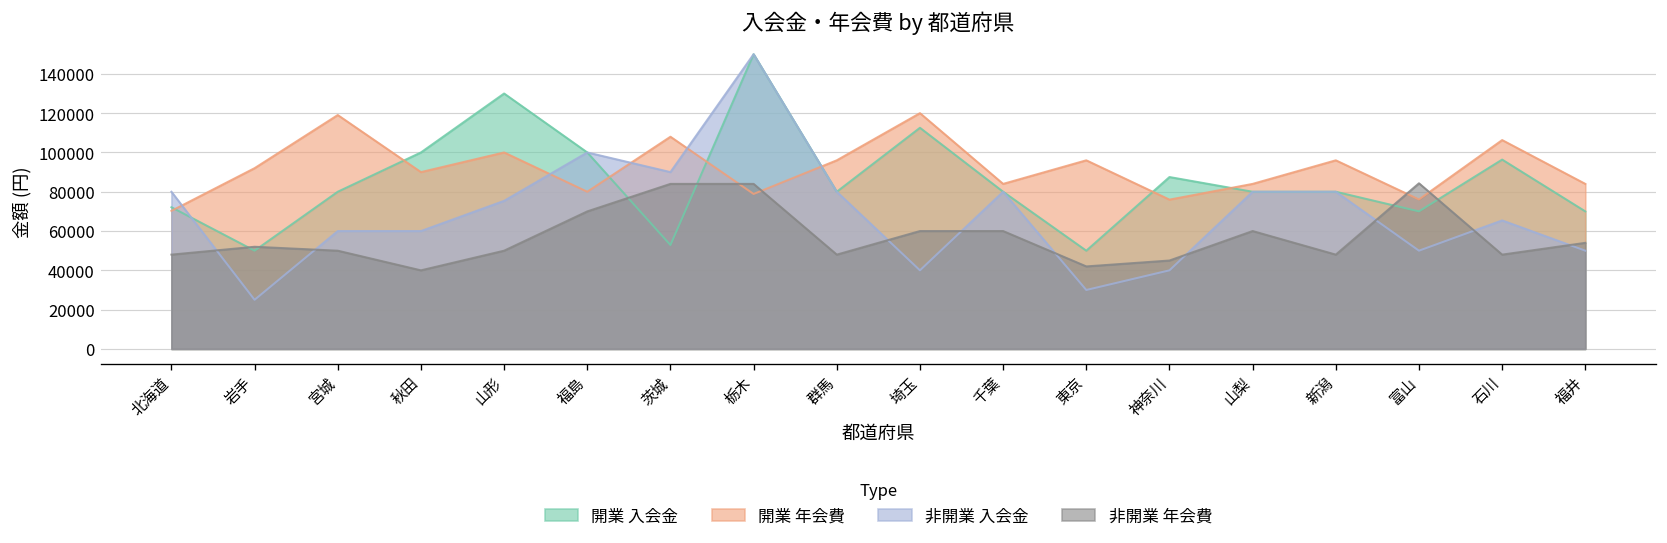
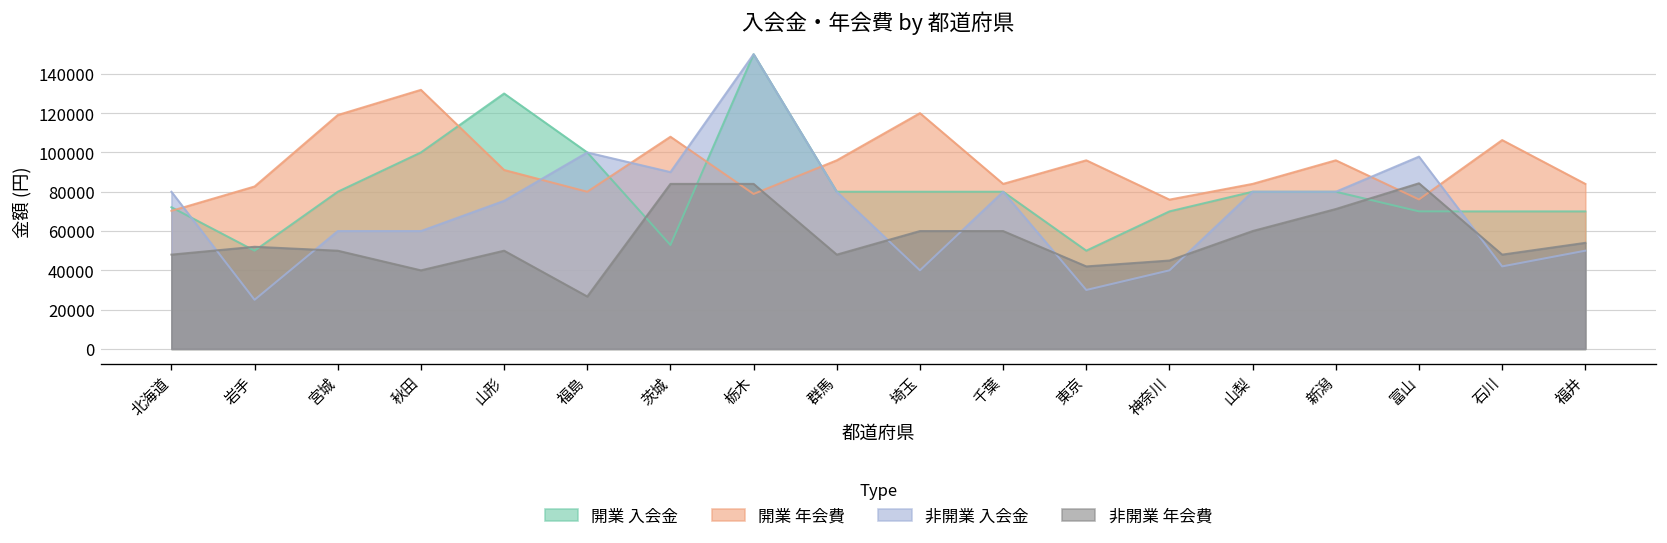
  {
    "開業 入会金": {
      "北海道": 72000,
      "岩手": 50000,
      "宮城": 80000,
      "秋田": 100000,
      "山形": 130000,
      "茨城": 53000,
-     "埼玉": 113000,
+     "埼玉": 80000,
      "東京": 50000,
-     "神奈川": 87000,
+     "神奈川": 70000,
      "富山": 70000,
-     "石川": 96000,
+     "石川": 70000,
      "福井": 70000
    },
    "開業 年会費": {
      "北海道": 70000,
-     "岩手": 92000,
+     "岩手": 83000,
      "宮城": 119000,
-     "秋田": 90000,
-     "山形": 100000,
+     "秋田": 132000,
+     "山形": 91000,
      "福島": 80000,
      "茨城": 108000,
      "栃木": 79000,
      "群馬": 96000,
      "埼玉": 120000,
      "千葉": 84000,
      "東京": 96000,
      "神奈川": 76000,
      "山梨": 84000,
      "新潟": 96000,
      "富山": 76000,
      "石川": 106000,
      "福井": 84000
    },
    "非開業 入会金": {
      "北海道": 80000,
      "岩手": 25000,
      "宮城": 60000,
      "秋田": 60000,
      "山形": 75000,
      "茨城": 90000,
      "埼玉": 40000,
      "東京": 30000,
      "神奈川": 40000,
-     "富山": 50000,
-     "石川": 65000,
+     "富山": 98000,
+     "石川": 42000,
      "福井": 50000
    },
    "非開業 年会費": {
      "北海道": 48000,
      "岩手": 52000,
      "宮城": 50000,
      "秋田": 40000,
      "山形": 50000,
-     "福島": 70000,
+     "福島": 27000,
      "茨城": 84000,
      "栃木": 84000,
      "群馬": 48000,
      "埼玉": 60000,
      "千葉": 60000,
      "東京": 42000,
      "神奈川": 45000,
      "山梨": 60000,
-     "新潟": 48000,
+     "新潟": 71000,
      "富山": 84000,
      "石川": 48000,
      "福井": 54000
    }
  }
